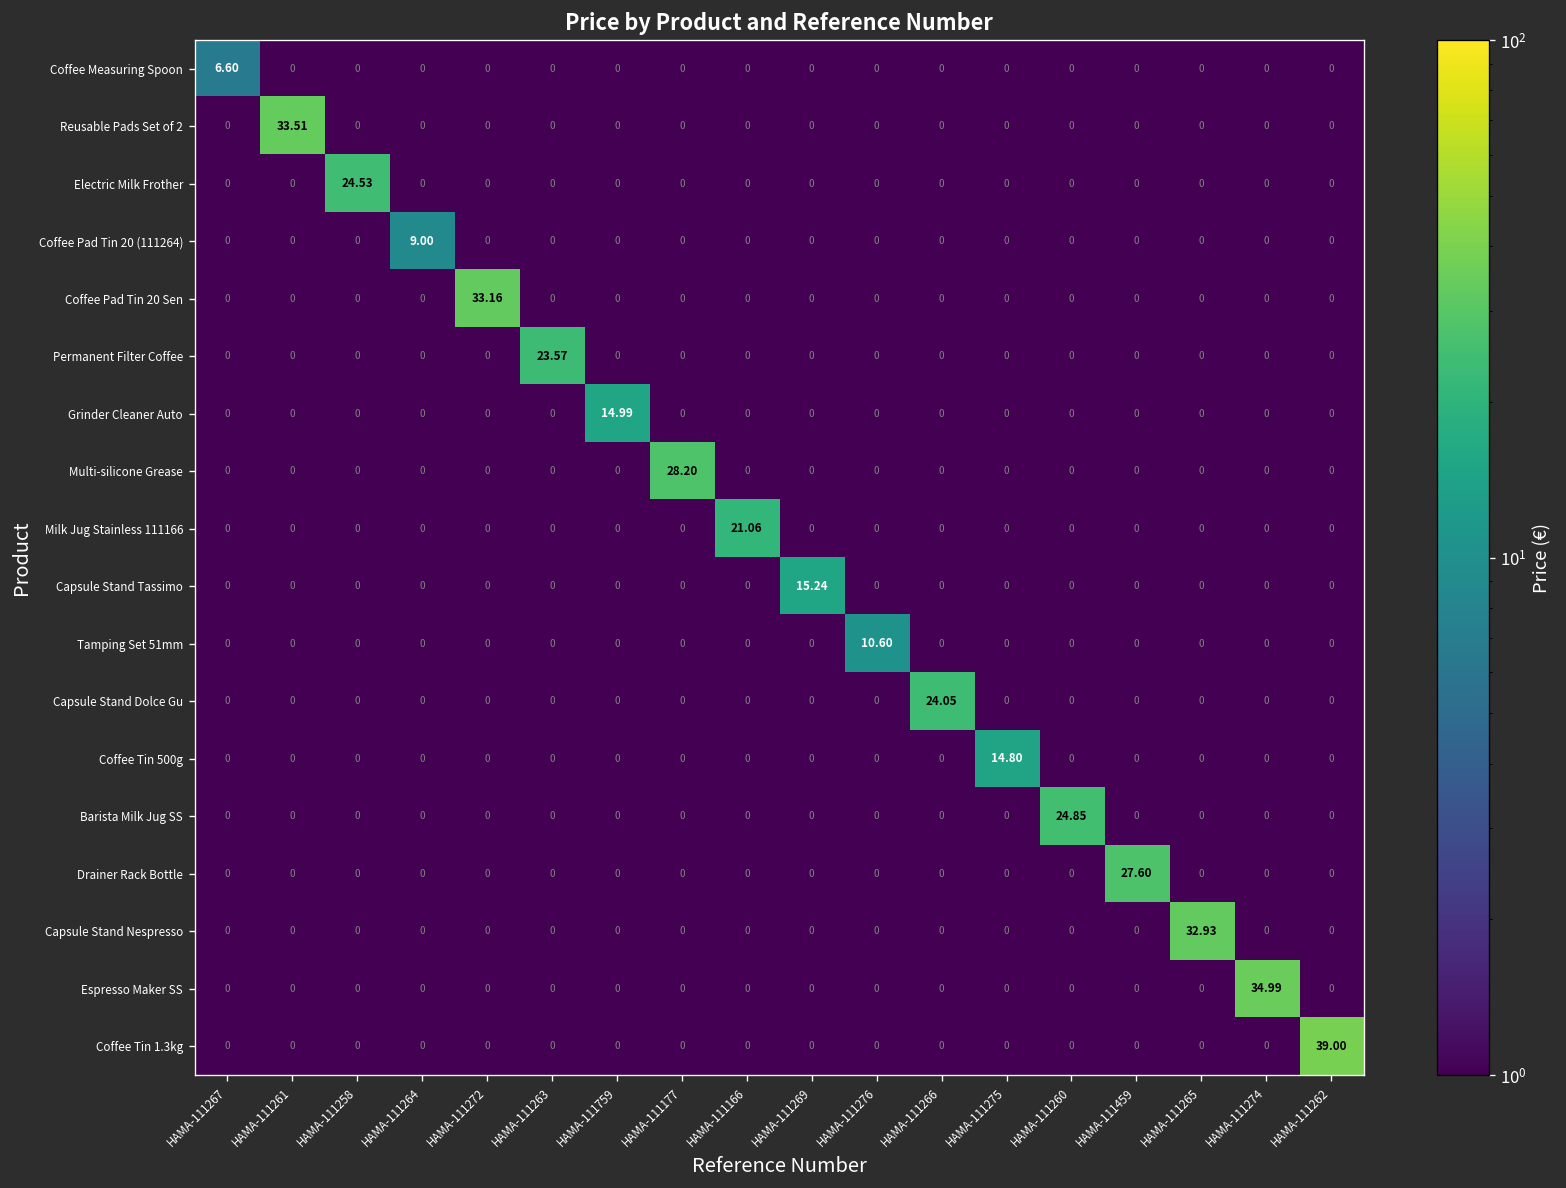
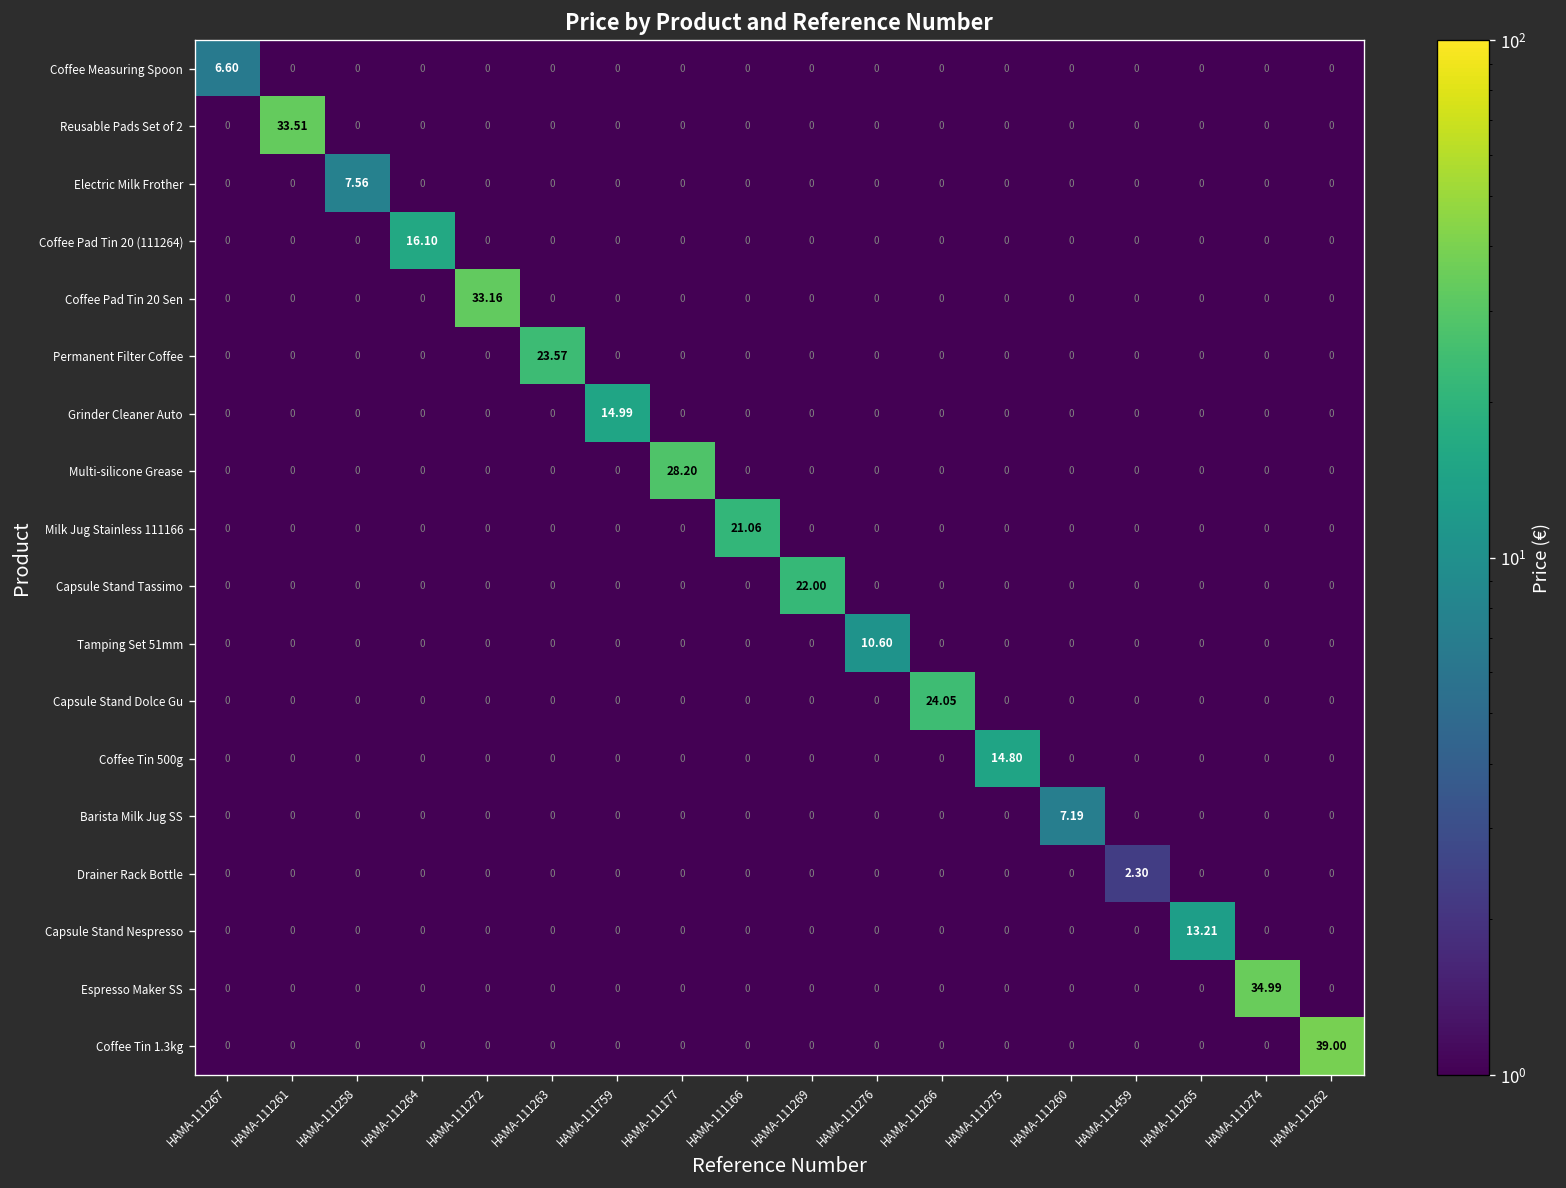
  {
    "Electric Milk Frother": {
      "HAMA-111267": 0,
      "HAMA-111261": 0,
-     "HAMA-111258": 24.53,
+     "HAMA-111258": 7.56,
      "HAMA-111264": 0,
      "HAMA-111272": 0,
      "HAMA-111263": 0,
      "HAMA-111759": 0,
      "HAMA-111177": 0,
      "HAMA-111166": 0,
      "HAMA-111269": 0,
      "HAMA-111276": 0,
      "HAMA-111266": 0,
      "HAMA-111275": 0,
      "HAMA-111260": 0,
      "HAMA-111459": 0,
      "HAMA-111265": 0,
      "HAMA-111274": 0,
      "HAMA-111262": 0
    },
    "Coffee Pad Tin 20 (111264)": {
      "HAMA-111267": 0,
      "HAMA-111261": 0,
      "HAMA-111258": 0,
-     "HAMA-111264": 9.00,
+     "HAMA-111264": 16.10,
      "HAMA-111272": 0,
      "HAMA-111263": 0,
      "HAMA-111759": 0,
      "HAMA-111177": 0,
      "HAMA-111166": 0,
      "HAMA-111269": 0,
      "HAMA-111276": 0,
      "HAMA-111266": 0,
      "HAMA-111275": 0,
      "HAMA-111260": 0,
      "HAMA-111459": 0,
      "HAMA-111265": 0,
      "HAMA-111274": 0,
      "HAMA-111262": 0
    },
    "Capsule Stand Tassimo": {
      "HAMA-111267": 0,
      "HAMA-111261": 0,
      "HAMA-111258": 0,
      "HAMA-111264": 0,
      "HAMA-111272": 0,
      "HAMA-111263": 0,
      "HAMA-111759": 0,
      "HAMA-111177": 0,
      "HAMA-111166": 0,
-     "HAMA-111269": 15.24,
+     "HAMA-111269": 22.00,
      "HAMA-111276": 0,
      "HAMA-111266": 0,
      "HAMA-111275": 0,
      "HAMA-111260": 0,
      "HAMA-111459": 0,
      "HAMA-111265": 0,
      "HAMA-111274": 0,
      "HAMA-111262": 0
    },
    "Barista Milk Jug SS": {
      "HAMA-111267": 0,
      "HAMA-111261": 0,
      "HAMA-111258": 0,
      "HAMA-111264": 0,
      "HAMA-111272": 0,
      "HAMA-111263": 0,
      "HAMA-111759": 0,
      "HAMA-111177": 0,
      "HAMA-111166": 0,
      "HAMA-111269": 0,
      "HAMA-111276": 0,
      "HAMA-111266": 0,
      "HAMA-111275": 0,
-     "HAMA-111260": 24.85,
+     "HAMA-111260": 7.19,
      "HAMA-111459": 0,
      "HAMA-111265": 0,
      "HAMA-111274": 0,
      "HAMA-111262": 0
    },
    "Drainer Rack Bottle": {
      "HAMA-111267": 0,
      "HAMA-111261": 0,
      "HAMA-111258": 0,
      "HAMA-111264": 0,
      "HAMA-111272": 0,
      "HAMA-111263": 0,
      "HAMA-111759": 0,
      "HAMA-111177": 0,
      "HAMA-111166": 0,
      "HAMA-111269": 0,
      "HAMA-111276": 0,
      "HAMA-111266": 0,
      "HAMA-111275": 0,
      "HAMA-111260": 0,
-     "HAMA-111459": 27.60,
+     "HAMA-111459": 2.30,
      "HAMA-111265": 0,
      "HAMA-111274": 0,
      "HAMA-111262": 0
    },
    "Capsule Stand Nespresso": {
      "HAMA-111267": 0,
      "HAMA-111261": 0,
      "HAMA-111258": 0,
      "HAMA-111264": 0,
      "HAMA-111272": 0,
      "HAMA-111263": 0,
      "HAMA-111759": 0,
      "HAMA-111177": 0,
      "HAMA-111166": 0,
      "HAMA-111269": 0,
      "HAMA-111276": 0,
      "HAMA-111266": 0,
      "HAMA-111275": 0,
      "HAMA-111260": 0,
      "HAMA-111459": 0,
-     "HAMA-111265": 32.93,
+     "HAMA-111265": 13.21,
      "HAMA-111274": 0,
      "HAMA-111262": 0
    }
  }
